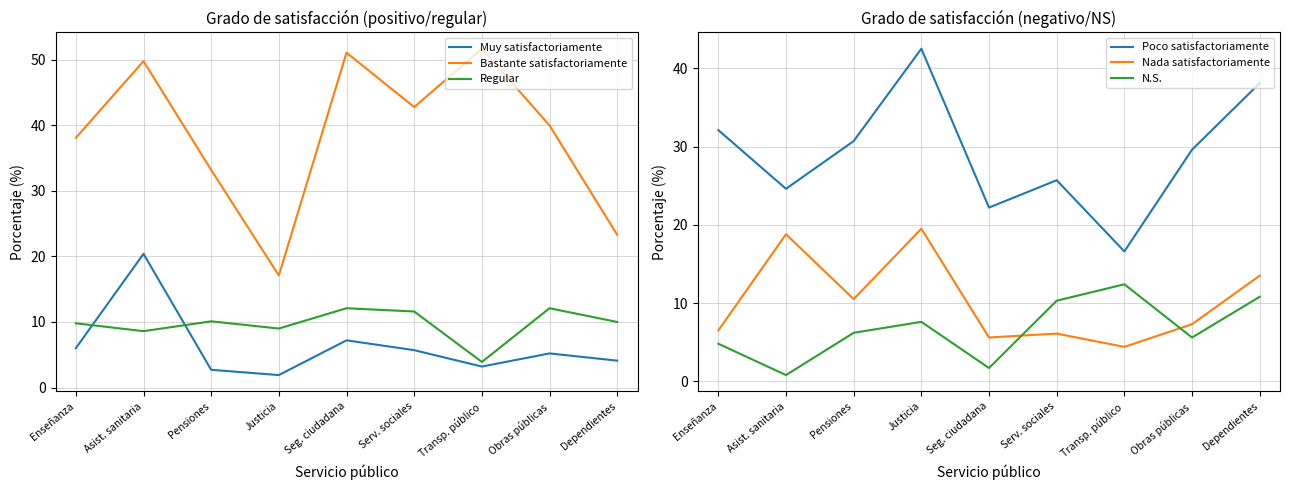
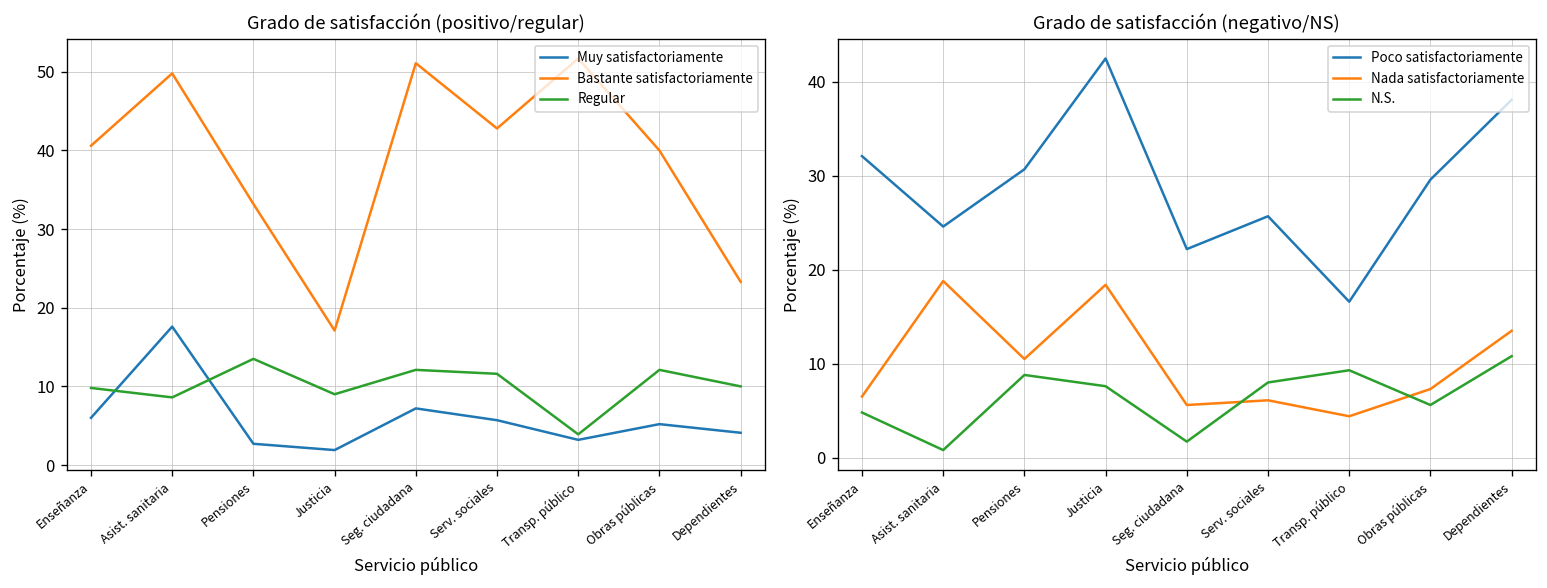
  {
    "Grado de satisfacción (positivo/regular)": {
      "Muy satisfactoriamente": {
        "Enseñanza": 6,
-       "Asist. sanitaria": 20,
+       "Asist. sanitaria": 18,
        "Pensiones": 3,
        "Justicia": 2,
        "Seg. ciudadana": 7,
        "Serv. sociales": 6,
        "Transp. público": 3,
        "Obras públicas": 5,
        "Dependientes": 4
      },
      "Bastante satisfactoriamente": {
-       "Enseñanza": 38,
+       "Enseñanza": 41,
        "Asist. sanitaria": 50,
        "Pensiones": 33,
        "Justicia": 17,
        "Seg. ciudadana": 51,
        "Serv. sociales": 43,
        "Obras públicas": 40,
        "Dependientes": 23
      },
      "Regular": {
        "Enseñanza": 10,
        "Asist. sanitaria": 9,
-       "Pensiones": 10,
+       "Pensiones": 14,
        "Justicia": 9,
        "Seg. ciudadana": 12,
        "Serv. sociales": 12,
        "Transp. público": 4,
        "Obras públicas": 12,
        "Dependientes": 10
      }
    },
    "Grado de satisfacción (negativo/NS)": {
      "Poco satisfactoriamente": {
        "Enseñanza": 32,
        "Asist. sanitaria": 25,
        "Pensiones": 31,
        "Justicia": 43,
        "Seg. ciudadana": 22,
        "Serv. sociales": 26,
        "Transp. público": 17,
        "Obras públicas": 30
      },
      "Nada satisfactoriamente": {
        "Enseñanza": 7,
        "Asist. sanitaria": 19,
        "Pensiones": 11,
-       "Justicia": 20,
+       "Justicia": 18,
        "Seg. ciudadana": 6,
        "Serv. sociales": 6,
        "Transp. público": 4,
        "Obras públicas": 7,
        "Dependientes": 14
      },
      "N.S.": {
        "Enseñanza": 5,
        "Asist. sanitaria": 1,
-       "Pensiones": 6,
+       "Pensiones": 9,
        "Justicia": 8,
        "Seg. ciudadana": 2,
-       "Serv. sociales": 10,
-       "Transp. público": 12,
+       "Serv. sociales": 8,
+       "Transp. público": 9,
        "Obras públicas": 6,
        "Dependientes": 11
      }
    }
  }
